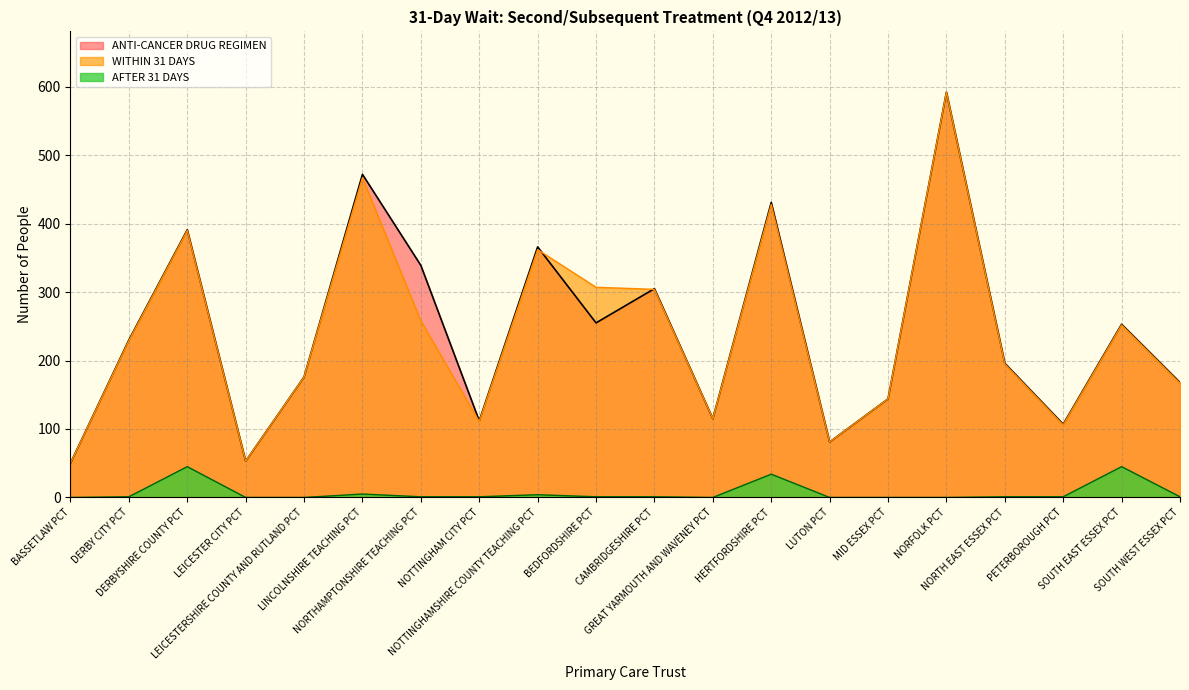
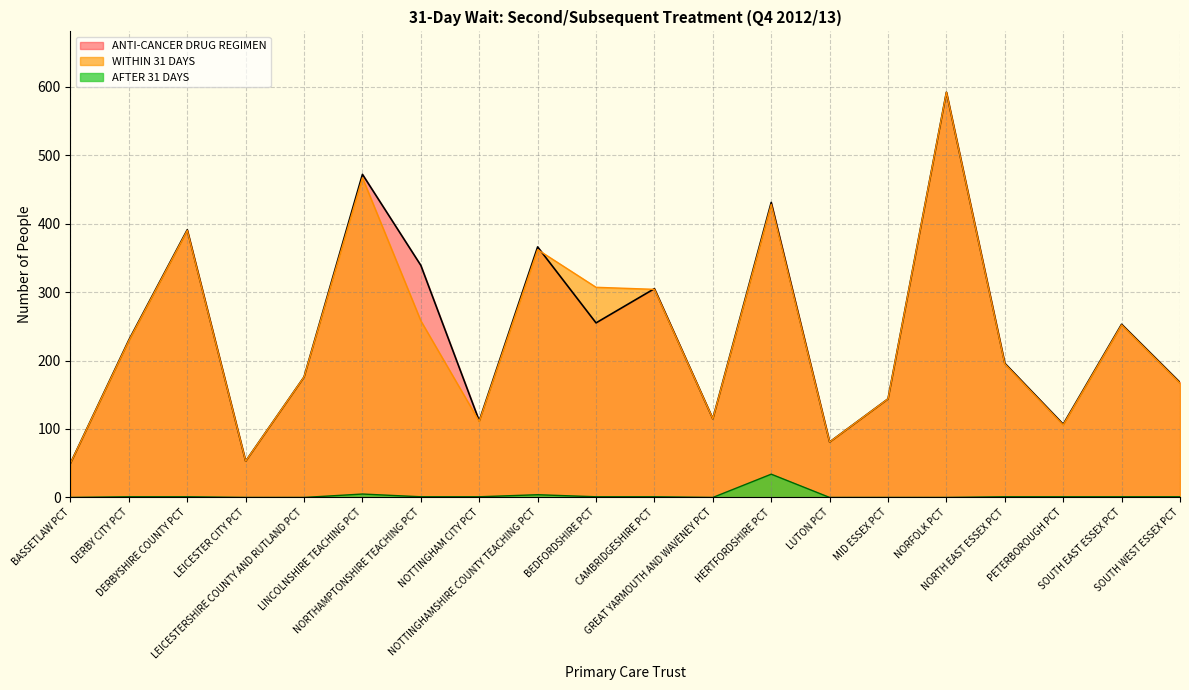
  {
    "ANTI-CANCER DRUG REGIMEN": {
      "LINCOLNSHIRE TEACHING PCT": 470,
      "NORTHAMPTONSHIRE TEACHING PCT": 340,
      "NOTTINGHAMSHIRE COUNTY TEACHING PCT": 370,
      "BEDFORDSHIRE PCT": 260
    },
    "WITHIN 31 DAYS": {
      "LINCOLNSHIRE TEACHING PCT": 470,
      "NORTHAMPTONSHIRE TEACHING PCT": 260,
      "NOTTINGHAMSHIRE COUNTY TEACHING PCT": 360,
      "BEDFORDSHIRE PCT": 310
    },
    "AFTER 31 DAYS": {
      "BASSETLAW PCT": 0,
      "DERBY CITY PCT": 0,
-     "DERBYSHIRE COUNTY PCT": 50,
+     "DERBYSHIRE COUNTY PCT": 0,
      "LEICESTER CITY PCT": 0,
      "LEICESTERSHIRE COUNTY AND RUTLAND PCT": 0,
      "LINCOLNSHIRE TEACHING PCT": 10,
      "NORTHAMPTONSHIRE TEACHING PCT": 0,
      "NOTTINGHAM CITY PCT": 0,
      "NOTTINGHAMSHIRE COUNTY TEACHING PCT": 0,
      "BEDFORDSHIRE PCT": 0,
      "CAMBRIDGESHIRE PCT": 0,
      "GREAT YARMOUTH AND WAVENEY PCT": 0,
      "HERTFORDSHIRE PCT": 30,
      "LUTON PCT": 0,
      "MID ESSEX PCT": 0,
      "NORFOLK PCT": 0,
      "NORTH EAST ESSEX PCT": 0,
      "PETERBOROUGH PCT": 0,
-     "SOUTH EAST ESSEX PCT": 50,
+     "SOUTH EAST ESSEX PCT": 0,
      "SOUTH WEST ESSEX PCT": 0
    }
  }
